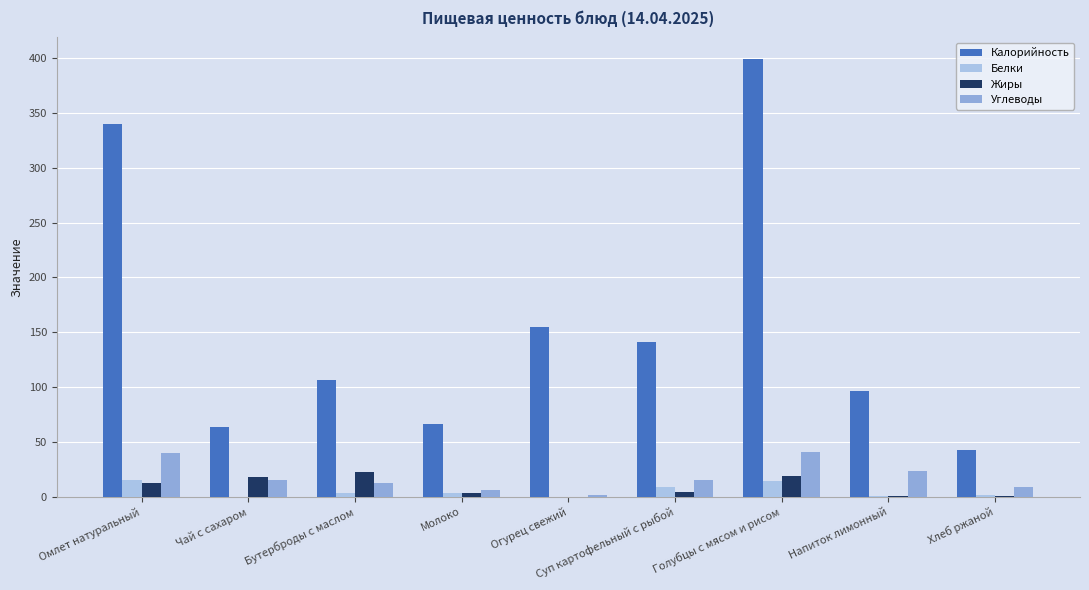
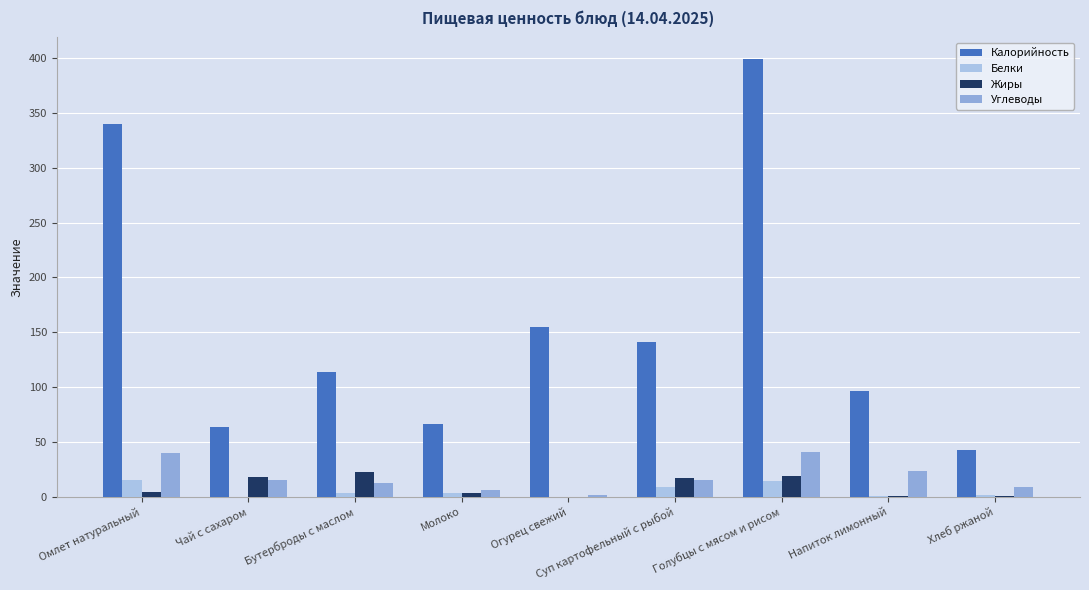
  {
    "Калорийность": {
      "Омлет натуральный": 340,
      "Чай с сахаром": 63,
-     "Бутерброды с маслом": 106,
+     "Бутерброды с маслом": 114,
      "Молоко": 66,
      "Огурец свежий": 155,
      "Суп картофельный с рыбой": 141,
      "Голубцы с мясом и рисом": 399,
      "Напиток лимонный": 96,
      "Хлеб ржаной": 42
    },
    "Жиры": {
-     "Омлет натуральный": 12,
+     "Омлет натуральный": 4,
      "Чай с сахаром": 18,
      "Бутерброды с маслом": 22,
      "Молоко": 3,
      "Огурец свежий": 0,
-     "Суп картофельный с рыбой": 4,
+     "Суп картофельный с рыбой": 17,
      "Голубцы с мясом и рисом": 19
    }
  }
